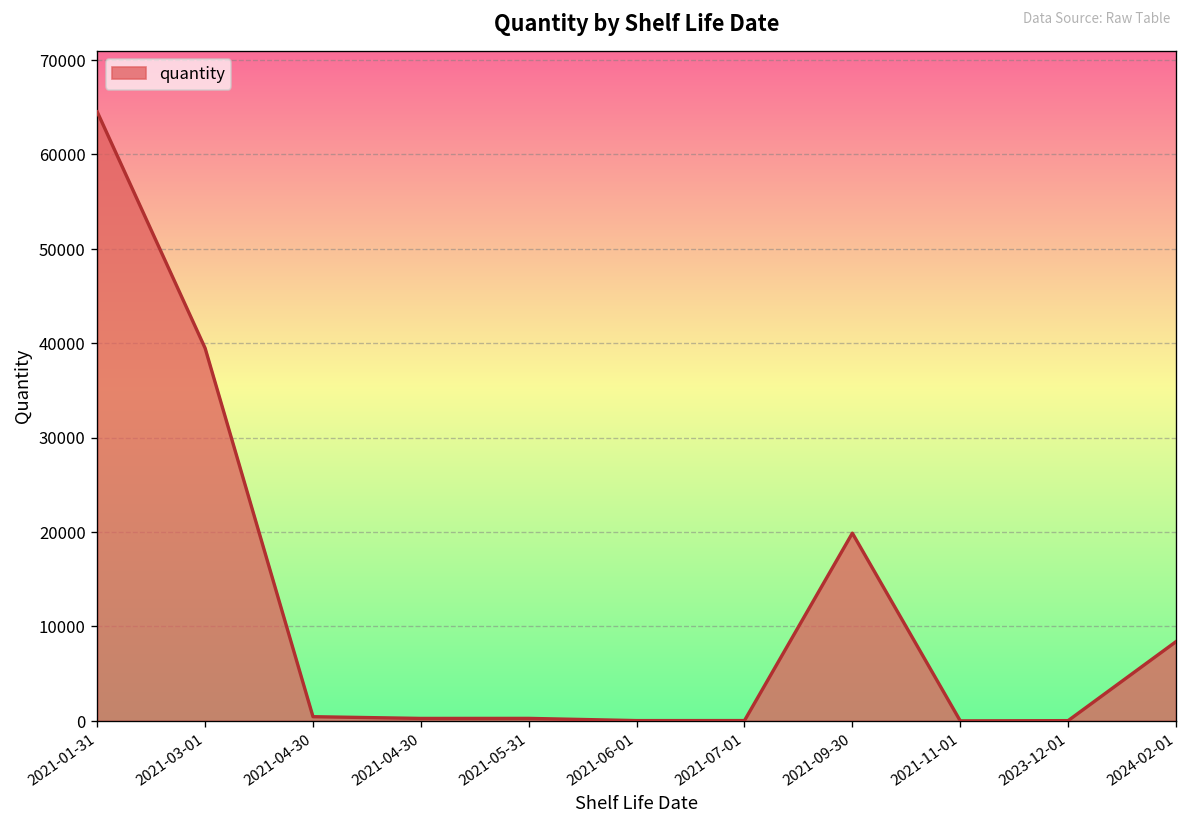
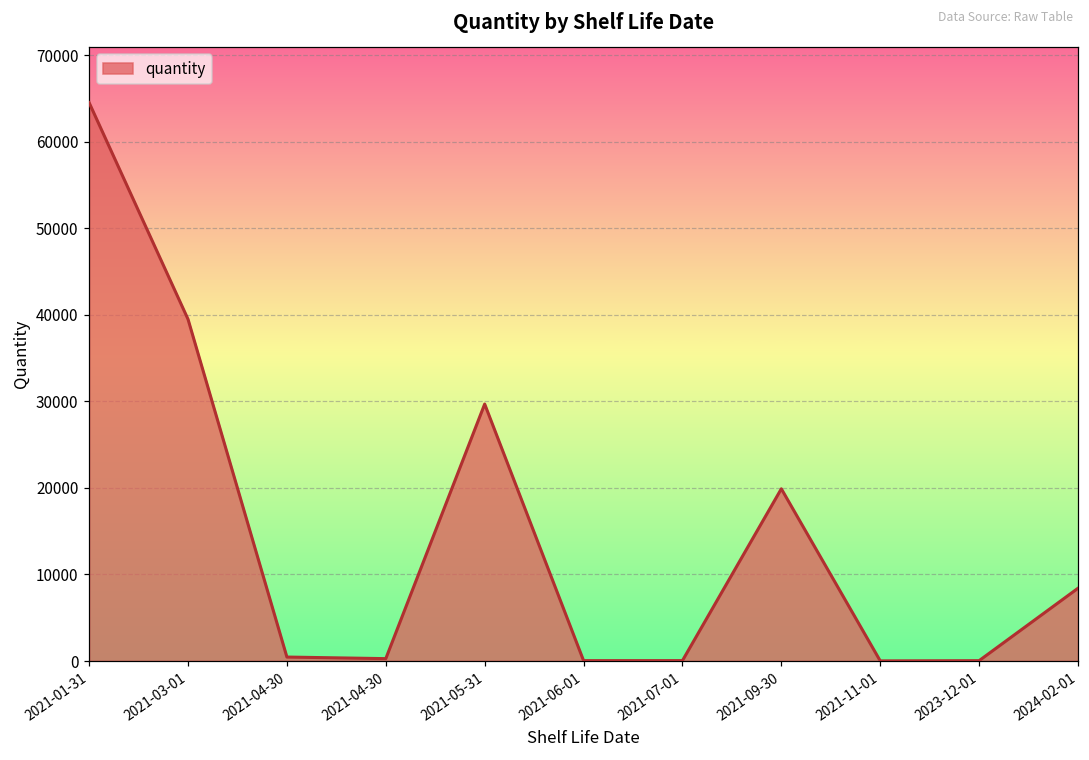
  {
    "2021-01-31": 65000,
    "2021-03-01": 39000,
-   "2021-05-31": 0,
+   "2021-05-31": 30000,
    "2021-06-01": 0,
    "2021-07-01": 0,
    "2021-09-30": 20000,
    "2021-11-01": 0,
    "2023-12-01": 0,
    "2024-02-01": 8000
  }
